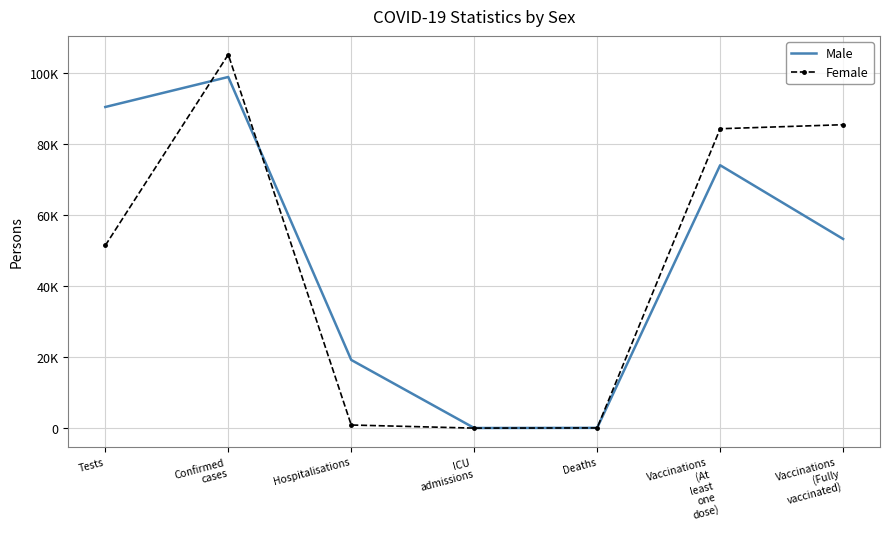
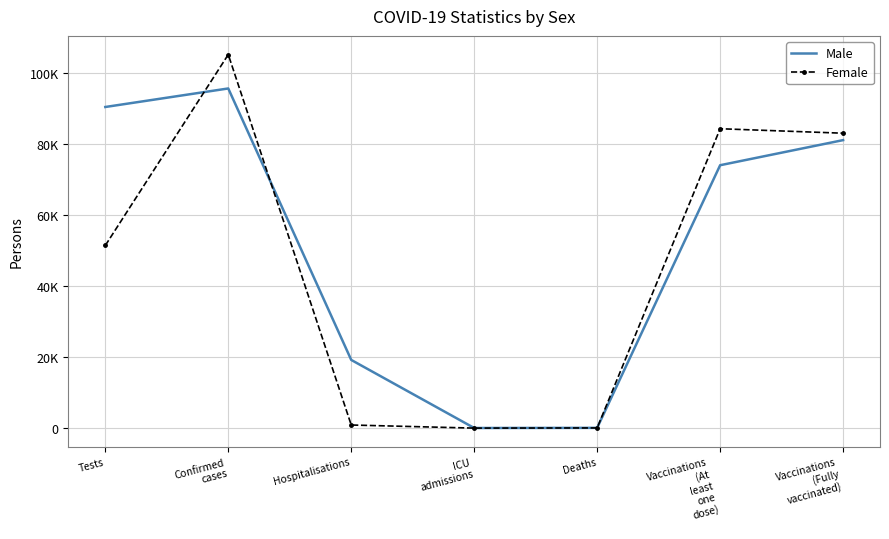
  {
    "Male": {
      "Tests": 90000,
-     "Confirmed cases": 99000,
+     "Confirmed cases": 96000,
      "Hospitalisations": 19000,
      "Vaccinations (At least one dose)": 74000,
-     "Vaccinations (Fully vaccinated)": 53000
+     "Vaccinations (Fully vaccinated)": 81000
    },
    "Female": {
      "Tests": 51000,
      "Confirmed cases": 105000,
      "Hospitalisations": 1000,
      "Vaccinations (At least one dose)": 84000,
-     "Vaccinations (Fully vaccinated)": 85000
+     "Vaccinations (Fully vaccinated)": 83000
    }
  }
